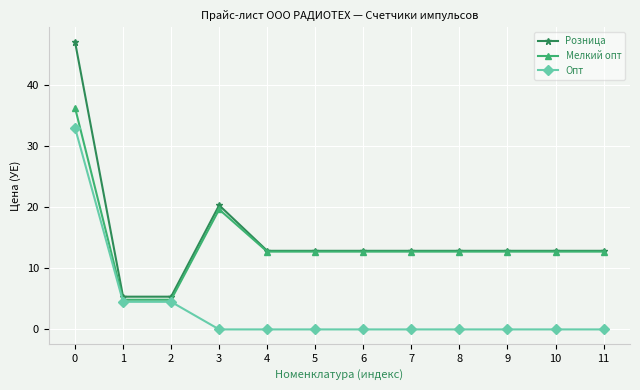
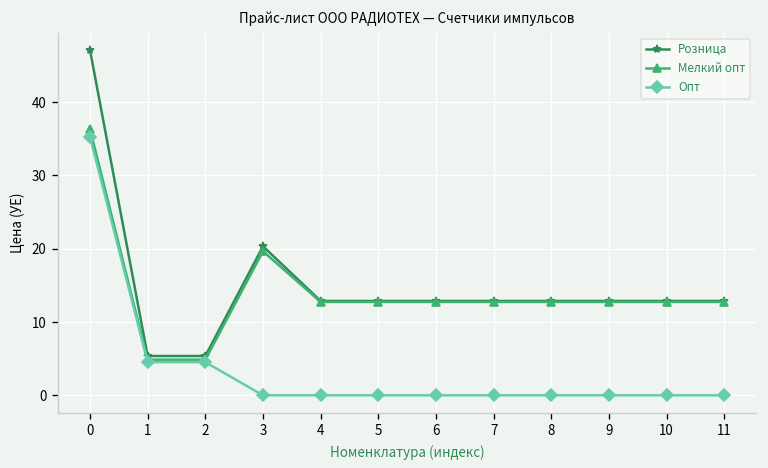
  {
    "Опт": {
-     "0": 33,
+     "0": 35,
      "3": 0,
      "4": 0,
      "5": 0,
      "6": 0,
      "7": 0,
      "8": 0,
      "9": 0,
      "10": 0,
      "11": 0
    }
  }
